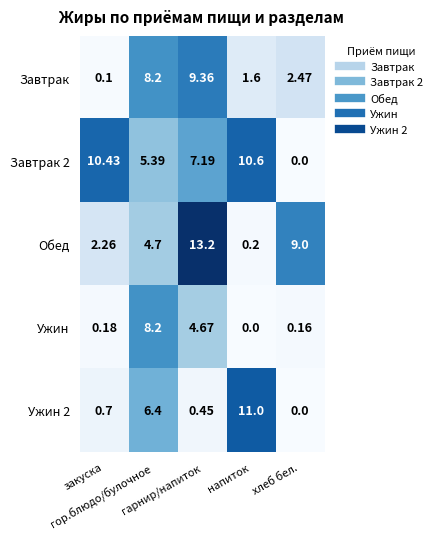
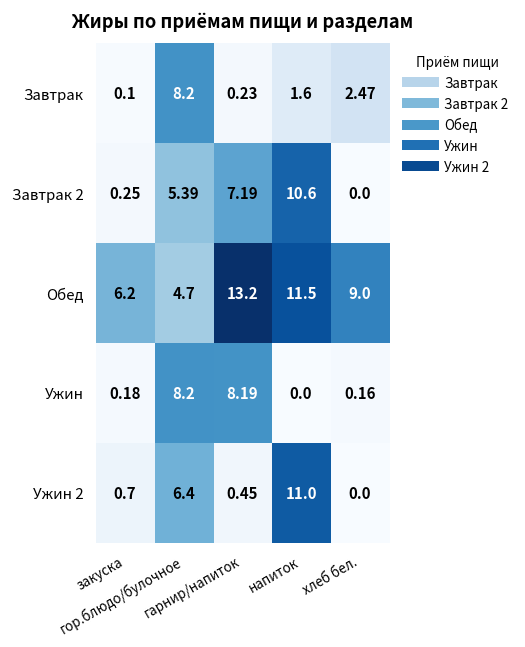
  {
    "Завтрак": {
      "закуска": 0.1,
      "гор.блюдо/булочное": 8.2,
-     "гарнир/напиток": 9.36,
+     "гарнир/напиток": 0.23,
      "напиток": 1.6,
      "хлеб бел.": 2.47
    },
    "Завтрак 2": {
-     "закуска": 10.43,
+     "закуска": 0.25,
      "гор.блюдо/булочное": 5.39,
      "гарнир/напиток": 7.19,
      "напиток": 10.6,
      "хлеб бел.": 0.0
    },
    "Обед": {
-     "закуска": 2.26,
+     "закуска": 6.2,
      "гор.блюдо/булочное": 4.7,
      "гарнир/напиток": 13.2,
-     "напиток": 0.2,
+     "напиток": 11.5,
      "хлеб бел.": 9.0
    },
    "Ужин": {
      "закуска": 0.18,
      "гор.блюдо/булочное": 8.2,
-     "гарнир/напиток": 4.67,
+     "гарнир/напиток": 8.19,
      "напиток": 0.0,
      "хлеб бел.": 0.16
    },
    "Ужин 2": {
      "закуска": 0.7,
      "гор.блюдо/булочное": 6.4,
      "гарнир/напиток": 0.45,
      "напиток": 11.0,
      "хлеб бел.": 0.0
    }
  }
